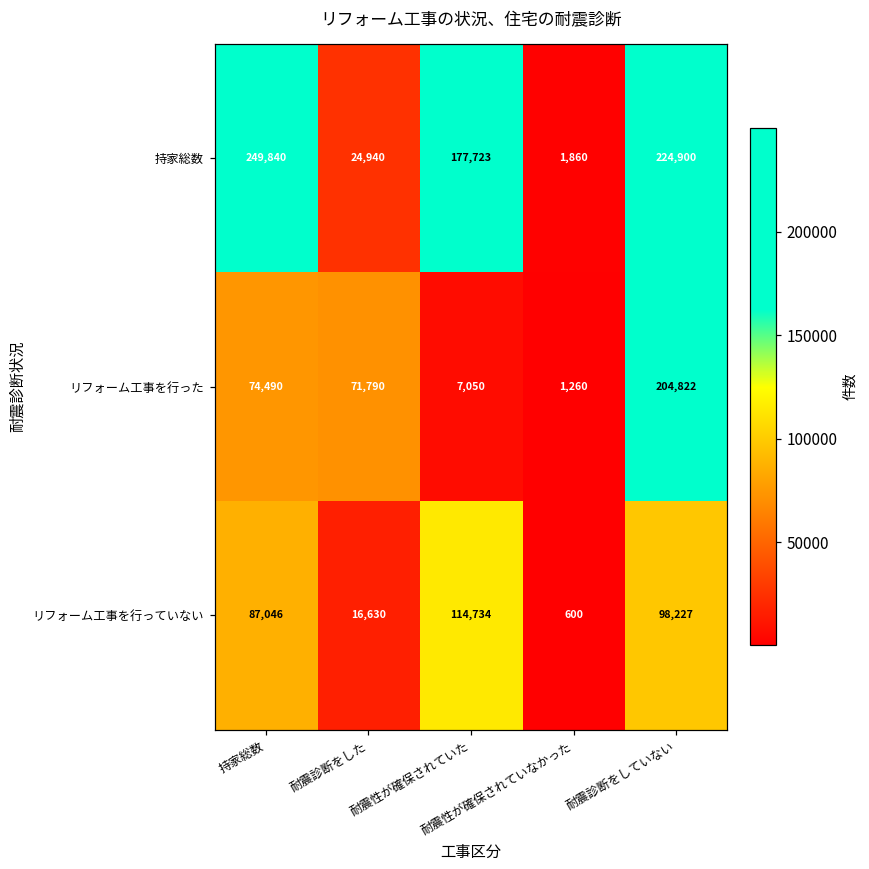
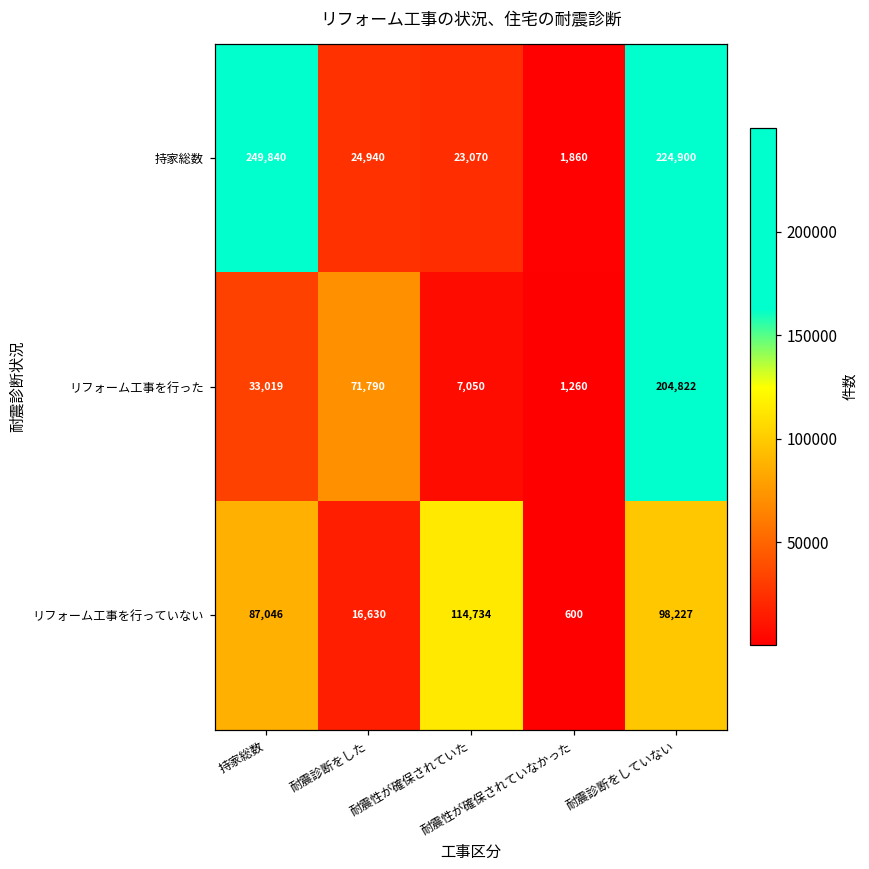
  {
    "持家総数": {
      "持家総数": "249,840",
      "耐震診断をした": "24,940",
-     "耐震性が確保されていた": "177,723",
+     "耐震性が確保されていた": "23,070",
      "耐震性が確保されていなかった": "1,860",
      "耐震診断をしていない": "224,900"
    },
    "リフォーム工事を行った": {
-     "持家総数": "74,490",
+     "持家総数": "33,019",
      "耐震診断をした": "71,790",
      "耐震性が確保されていた": "7,050",
      "耐震性が確保されていなかった": "1,260",
      "耐震診断をしていない": "204,822"
    },
    "リフォーム工事を行っていない": {
      "持家総数": "87,046",
      "耐震診断をした": "16,630",
      "耐震性が確保されていた": "114,734",
      "耐震性が確保されていなかった": "600",
      "耐震診断をしていない": "98,227"
    }
  }
